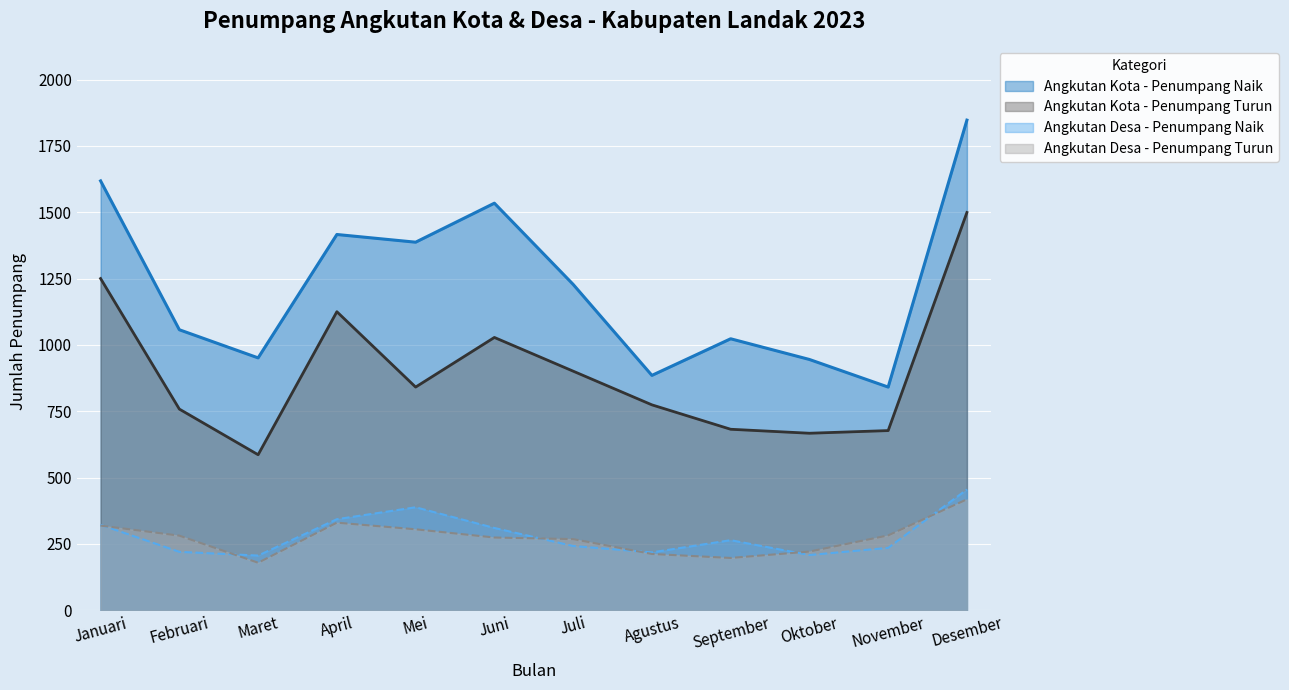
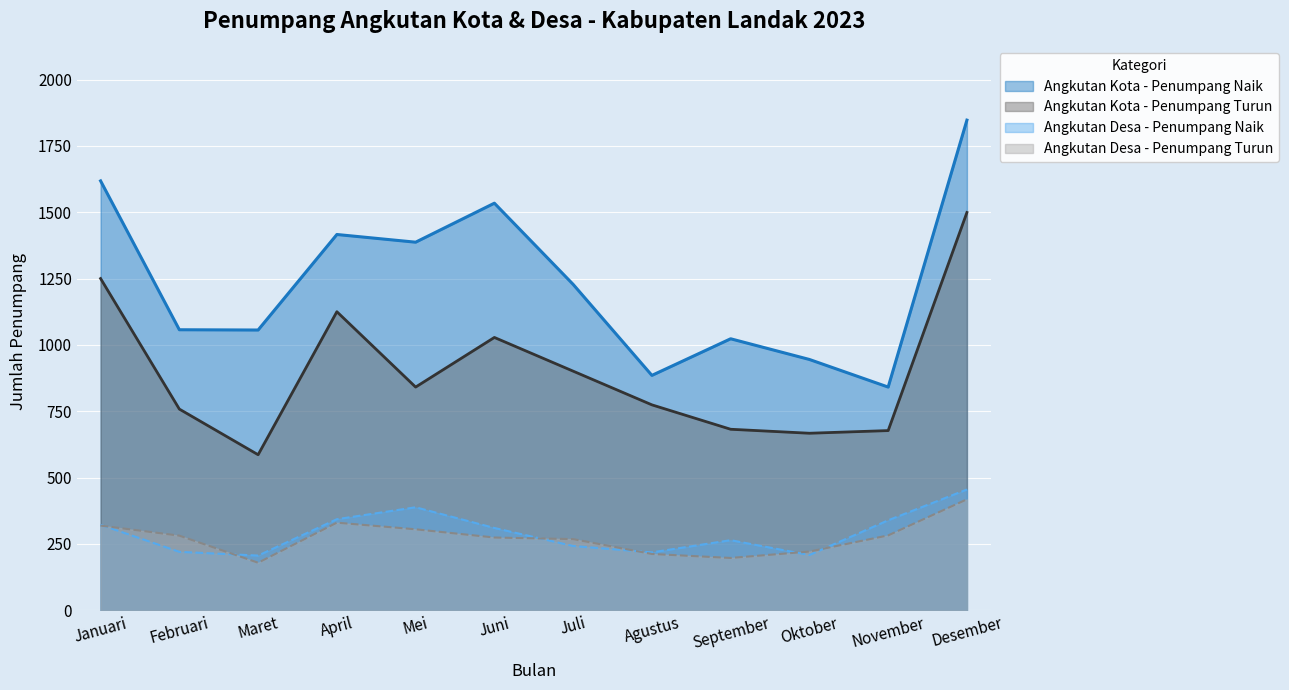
  {
    "Angkutan Kota - Penumpang Naik": {
      "Januari": 1620,
      "Februari": 1060,
-     "Maret": 950,
+     "Maret": 1060,
      "April": 1420,
      "Mei": 1390,
      "Juni": 1530,
      "Juli": 1230,
      "Agustus": 890,
      "September": 1020,
      "Oktober": 950,
      "November": 840,
      "Desember": 1850
    },
    "Angkutan Kota - Penumpang Turun": {
      "Januari": 1250,
      "Februari": 760,
      "Maret": 590,
      "April": 1130,
      "Mei": 840,
      "Juni": 1030,
      "Juli": 900,
      "Agustus": 770,
      "September": 680,
      "Oktober": 670,
      "November": 680,
      "Desember": 1500
    },
    "Angkutan Desa - Penumpang Naik": {
      "Februari": 220,
      "Maret": 210,
      "April": 340,
      "Mei": 390,
      "Juni": 310,
      "Juli": 240,
      "September": 260,
      "Oktober": 210,
-     "November": 240,
+     "November": 340,
      "Desember": 460
    },
    "Angkutan Desa - Penumpang Turun": {
      "Februari": 280,
      "Maret": 180,
      "April": 330,
      "Mei": 310,
      "Juni": 270,
      "Juli": 270,
      "September": 200,
      "Oktober": 220,
      "November": 280,
      "Desember": 420
    }
  }
